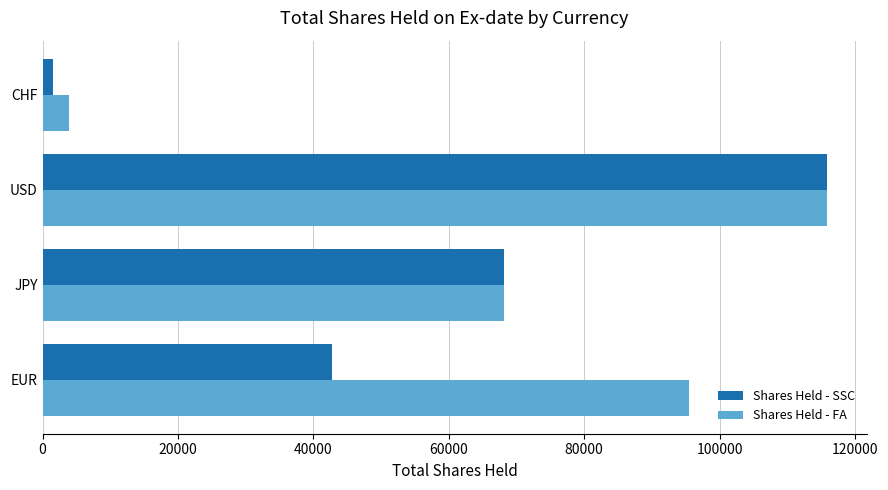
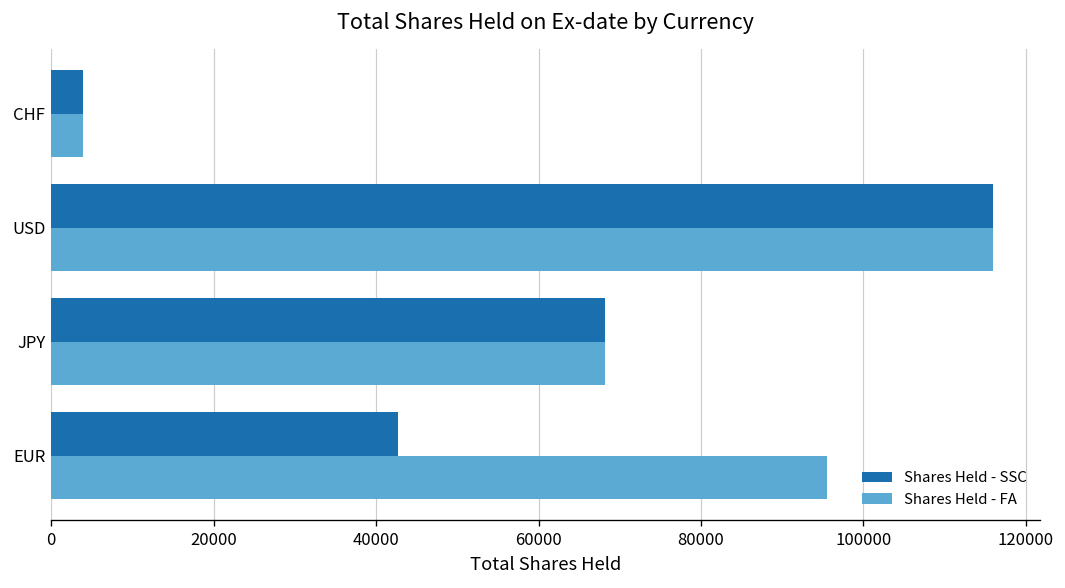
  {
    "Shares Held - SSC": {
-     "CHF": 2000,
+     "CHF": 4000,
      "USD": 116000,
      "JPY": 68000,
      "EUR": 43000
    },
    "Shares Held - FA": {
      "CHF": 4000,
      "USD": 116000,
      "JPY": 68000,
      "EUR": 96000
    }
  }
